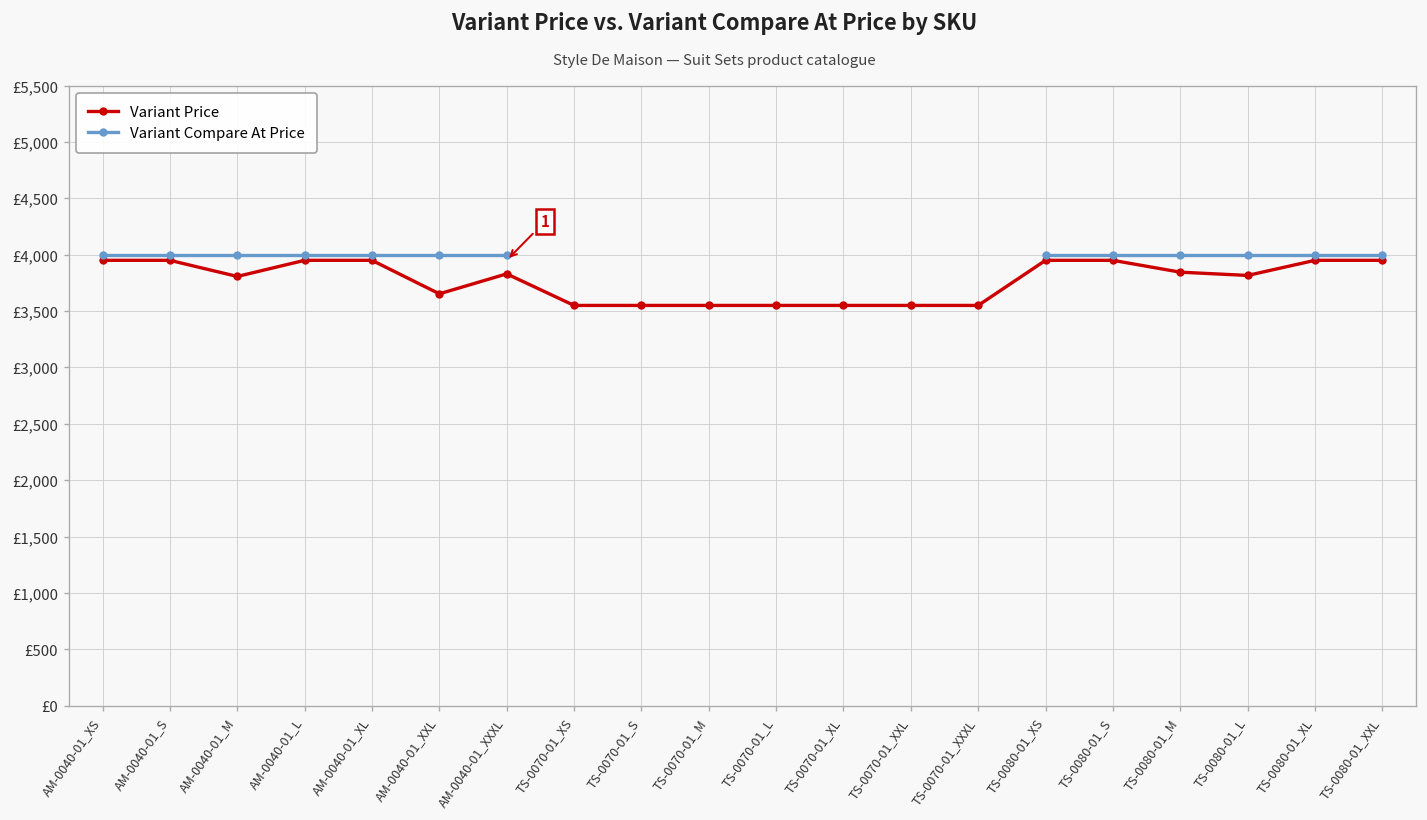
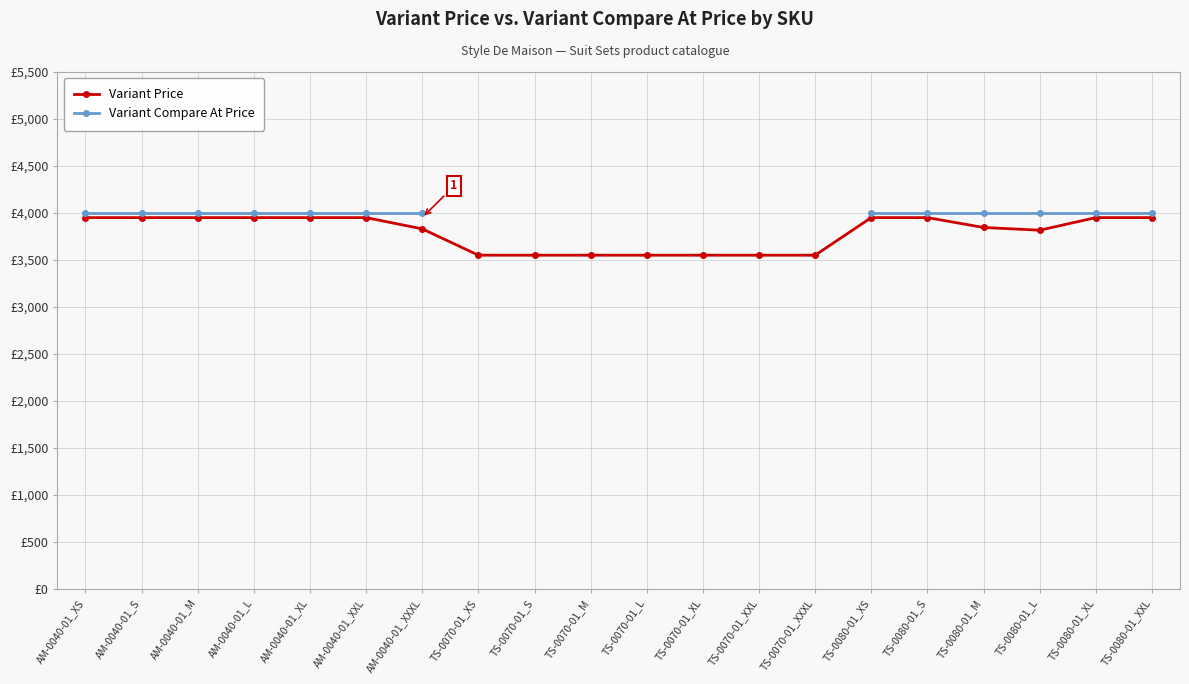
  {
    "Variant Price": {
      "AM-0040-01_XS": "£4,000",
      "AM-0040-01_S": "£4,000",
-     "AM-0040-01_M": "£3,800",
+     "AM-0040-01_M": "£4,000",
      "AM-0040-01_L": "£4,000",
      "AM-0040-01_XL": "£4,000",
-     "AM-0040-01_XXL": "£3,700",
+     "AM-0040-01_XXL": "£4,000",
      "AM-0040-01_XXXL": "£3,800",
      "TS-0070-01_XS": "£3,600",
      "TS-0070-01_S": "£3,600",
      "TS-0070-01_M": "£3,600",
      "TS-0070-01_L": "£3,600",
      "TS-0070-01_XL": "£3,600",
      "TS-0070-01_XXL": "£3,600",
      "TS-0070-01_XXXL": "£3,600",
      "TS-0080-01_XS": "£4,000",
      "TS-0080-01_S": "£4,000",
      "TS-0080-01_M": "£3,800",
      "TS-0080-01_L": "£3,800",
      "TS-0080-01_XL": "£4,000",
      "TS-0080-01_XXL": "£4,000"
    },
    "Variant Compare At Price": {
      "AM-0040-01_XS": "£4,000",
      "AM-0040-01_S": "£4,000",
      "AM-0040-01_M": "£4,000",
      "AM-0040-01_L": "£4,000",
      "AM-0040-01_XL": "£4,000",
      "AM-0040-01_XXL": "£4,000",
      "TS-0080-01_XS": "£4,000",
      "TS-0080-01_S": "£4,000",
      "TS-0080-01_M": "£4,000",
      "TS-0080-01_L": "£4,000",
      "TS-0080-01_XL": "£4,000",
      "TS-0080-01_XXL": "£4,000"
    }
  }
